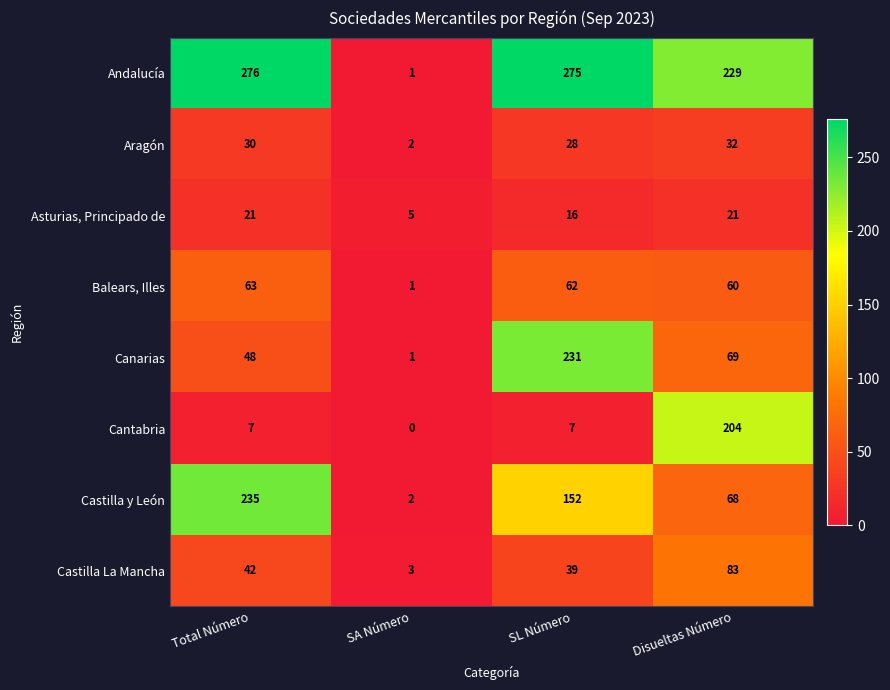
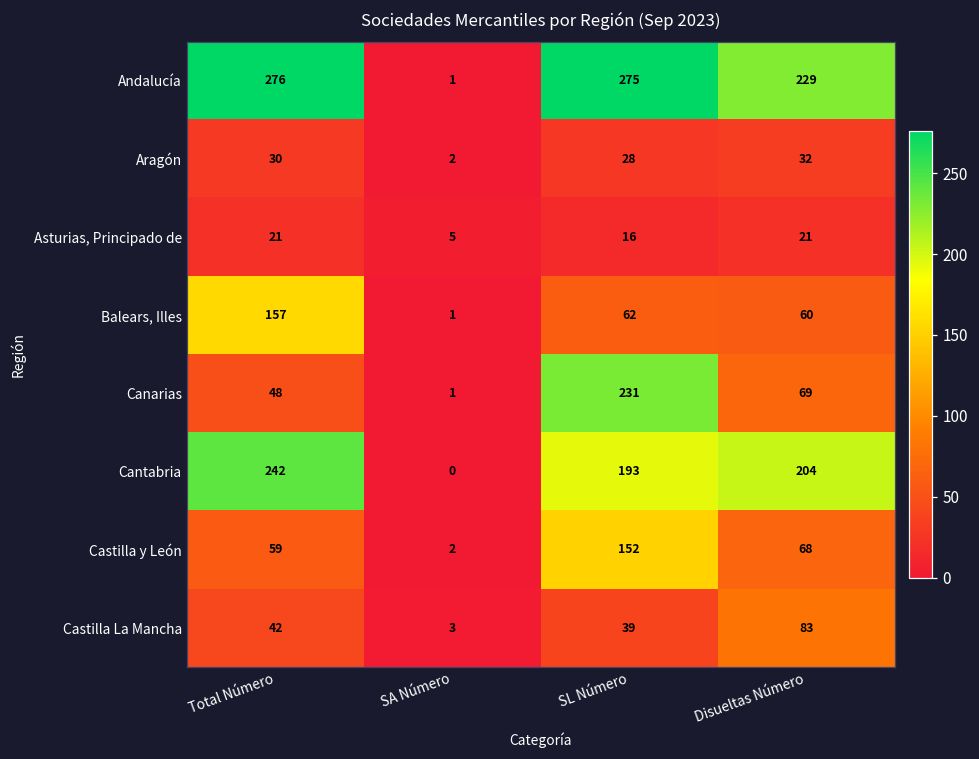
  {
    "Andalucía": {
      "Total Número": 276,
      "SA Número": 1,
      "SL Número": 275,
      "Disueltas Número": 229
    },
    "Aragón": {
      "Total Número": 30,
      "SA Número": 2,
      "SL Número": 28,
      "Disueltas Número": 32
    },
    "Asturias, Principado de": {
      "Total Número": 21,
      "SA Número": 5,
      "SL Número": 16,
      "Disueltas Número": 21
    },
    "Balears, Illes": {
-     "Total Número": 63,
+     "Total Número": 157,
      "SA Número": 1,
      "SL Número": 62,
      "Disueltas Número": 60
    },
    "Canarias": {
      "Total Número": 48,
      "SA Número": 1,
      "SL Número": 231,
      "Disueltas Número": 69
    },
    "Cantabria": {
-     "Total Número": 7,
+     "Total Número": 242,
      "SA Número": 0,
-     "SL Número": 7,
+     "SL Número": 193,
      "Disueltas Número": 204
    },
    "Castilla y León": {
-     "Total Número": 235,
+     "Total Número": 59,
      "SA Número": 2,
      "SL Número": 152,
      "Disueltas Número": 68
    },
    "Castilla La Mancha": {
      "Total Número": 42,
      "SA Número": 3,
      "SL Número": 39,
      "Disueltas Número": 83
    }
  }
